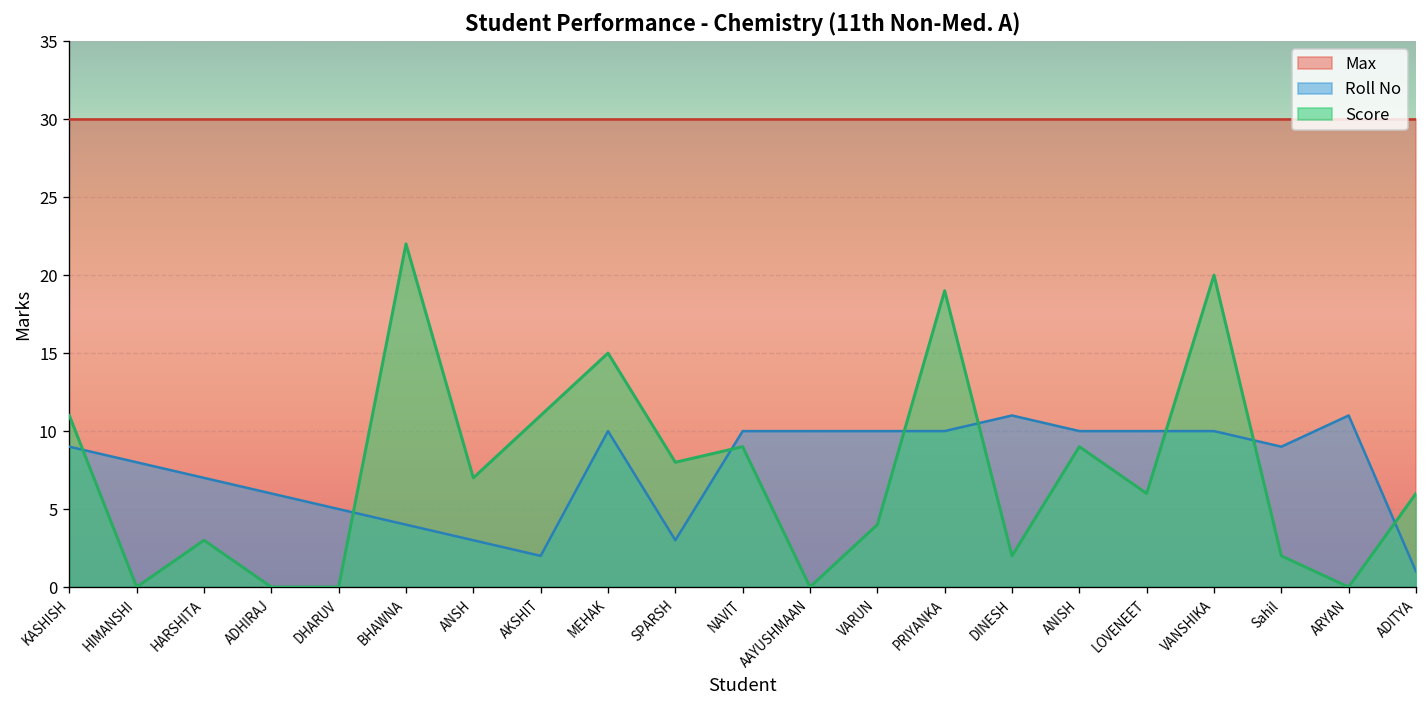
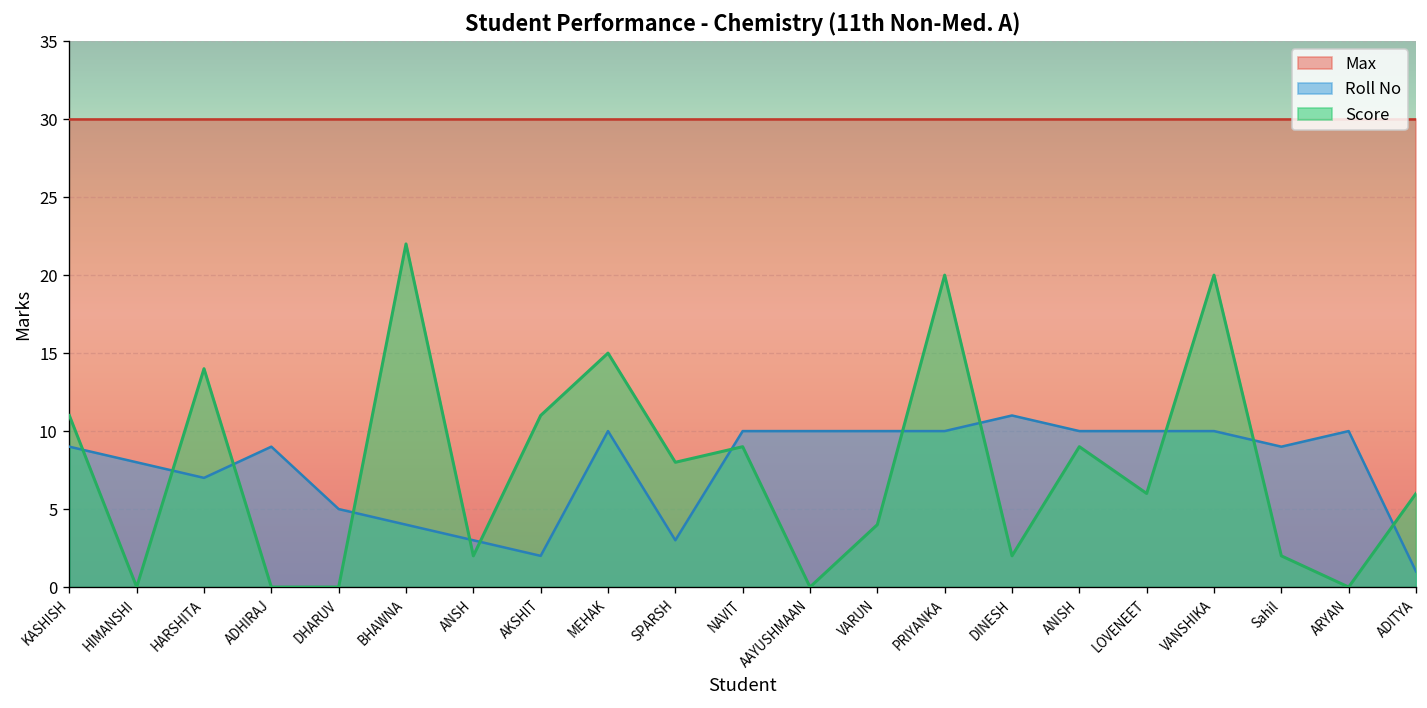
  {
    "Max": {
      "KASHISH": 30,
      "HIMANSHI": 30,
      "HARSHITA": 30,
      "ADHIRAJ": 30,
      "DHARUV": 30,
      "BHAWNA": 30,
      "ANSH": 30,
      "AKSHIT": 30,
      "MEHAK": 30,
      "SPARSH": 30,
      "NAVIT": 30,
      "AAYUSHMAAN": 30,
      "VARUN": 30,
      "PRIYANKA": 30,
      "DINESH": 30,
      "ANISH": 30,
      "LOVENEET": 30,
      "VANSHIKA": 30,
      "Sahil": 30,
      "ADITYA": 30
    },
    "Roll No": {
      "KASHISH": 9,
      "HIMANSHI": 8,
      "HARSHITA": 7,
-     "ADHIRAJ": 6,
+     "ADHIRAJ": 9,
      "DHARUV": 5,
      "BHAWNA": 4,
      "ANSH": 3,
      "AKSHIT": 2,
      "MEHAK": 10,
      "SPARSH": 3,
      "NAVIT": 10,
      "AAYUSHMAAN": 10,
      "VARUN": 10,
      "PRIYANKA": 10,
      "DINESH": 11,
      "ANISH": 10,
      "LOVENEET": 10,
      "VANSHIKA": 10,
      "Sahil": 9,
-     "ARYAN": 11,
+     "ARYAN": 10,
      "ADITYA": 1
    },
    "Score": {
      "KASHISH": 11,
      "HIMANSHI": 0,
-     "HARSHITA": 3,
+     "HARSHITA": 14,
      "ADHIRAJ": 0,
      "DHARUV": 0,
      "BHAWNA": 22,
-     "ANSH": 7,
+     "ANSH": 2,
      "AKSHIT": 11,
      "MEHAK": 15,
      "SPARSH": 8,
      "NAVIT": 9,
      "AAYUSHMAAN": 0,
      "VARUN": 4,
-     "PRIYANKA": 19,
+     "PRIYANKA": 20,
      "DINESH": 2,
      "ANISH": 9,
      "LOVENEET": 6,
      "VANSHIKA": 20,
      "Sahil": 2,
      "ARYAN": 0,
      "ADITYA": 6
    }
  }
